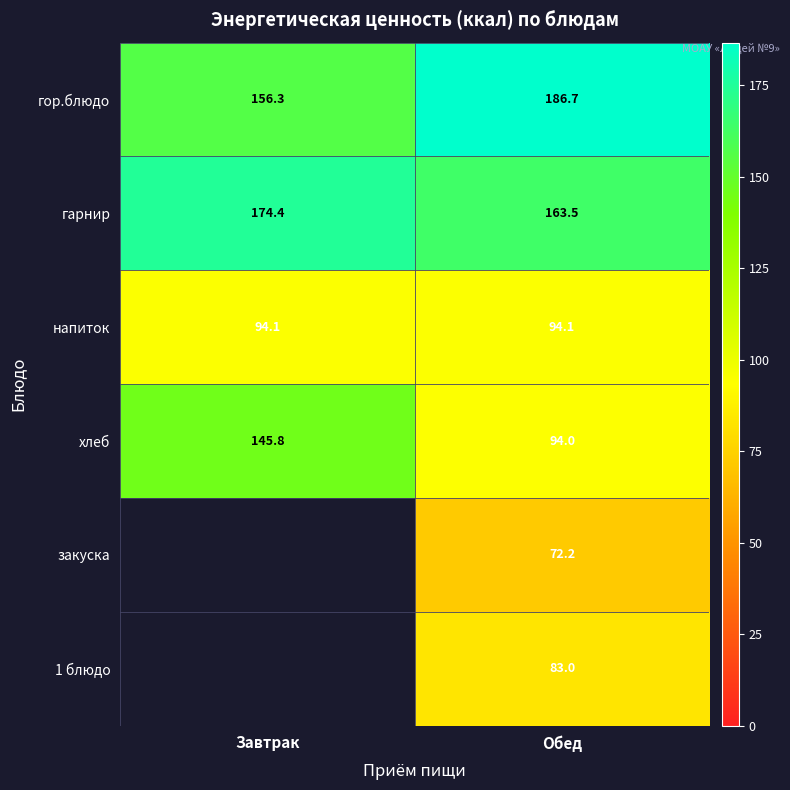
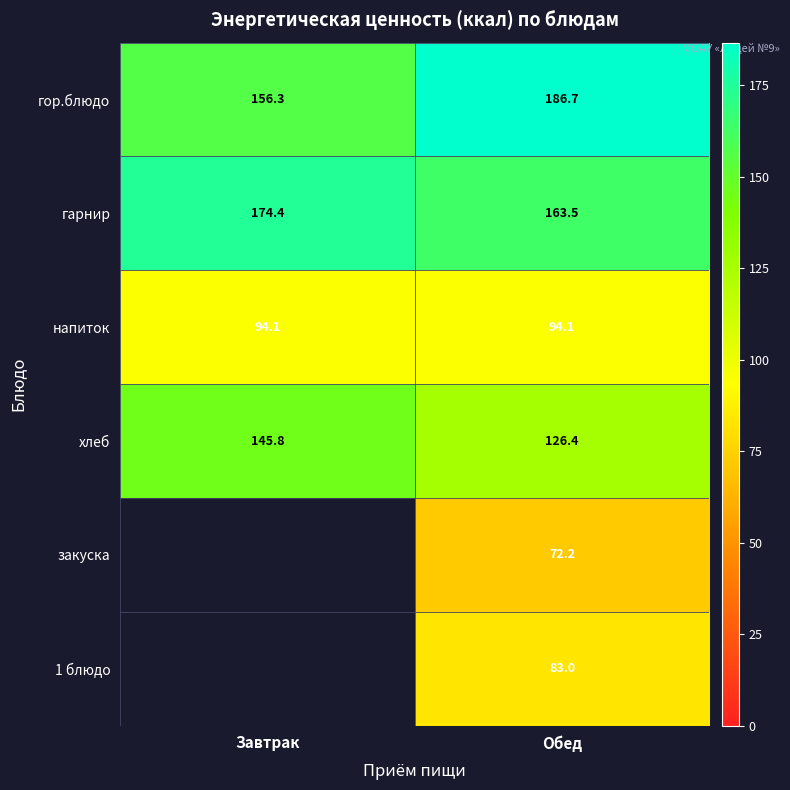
  {
    "гор.блюдо": {
      "Завтрак": 156.3,
      "Обед": 186.7
    },
    "гарнир": {
      "Завтрак": 174.4,
      "Обед": 163.5
    },
    "напиток": {
      "Завтрак": 94.1,
      "Обед": 94.1
    },
    "хлеб": {
      "Завтрак": 145.8,
-     "Обед": 94.0
+     "Обед": 126.4
    },
    "закуска": {
      "Обед": 72.2
    },
    "1 блюдо": {
      "Обед": 83.0
    }
  }
